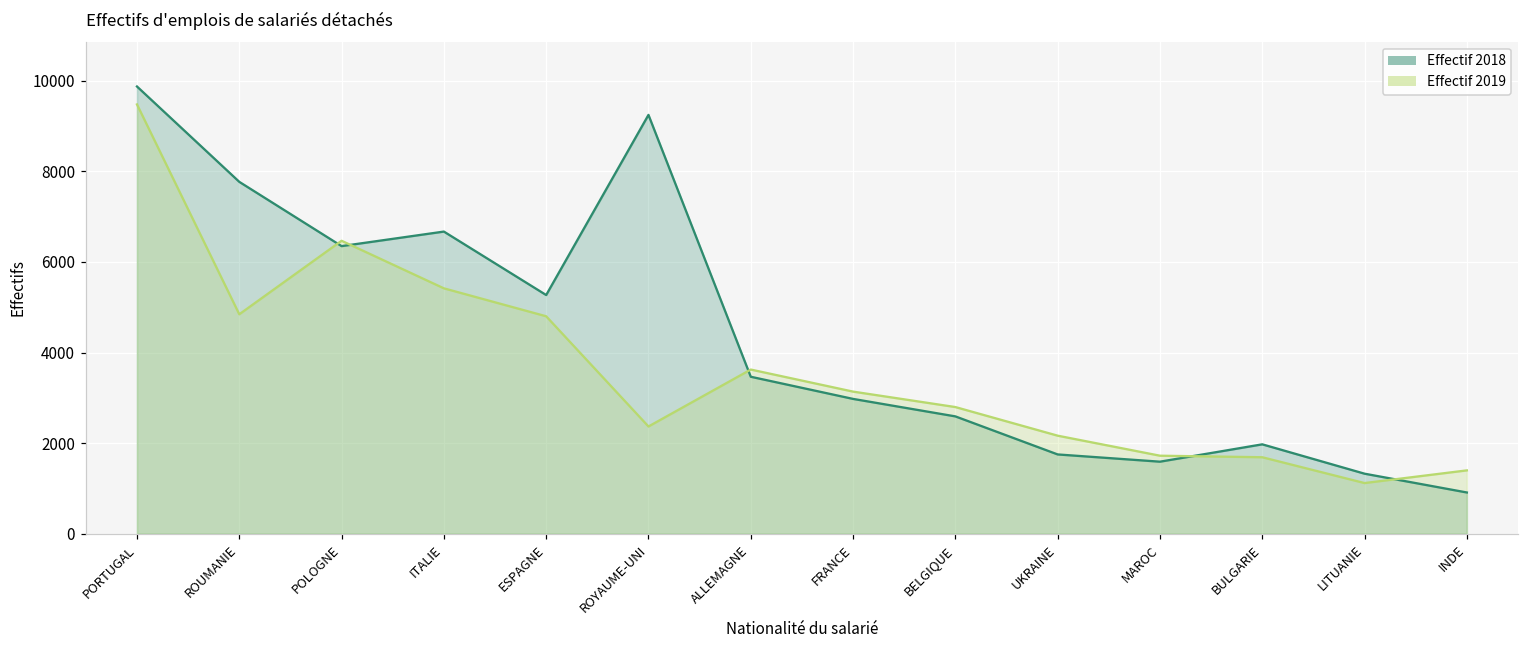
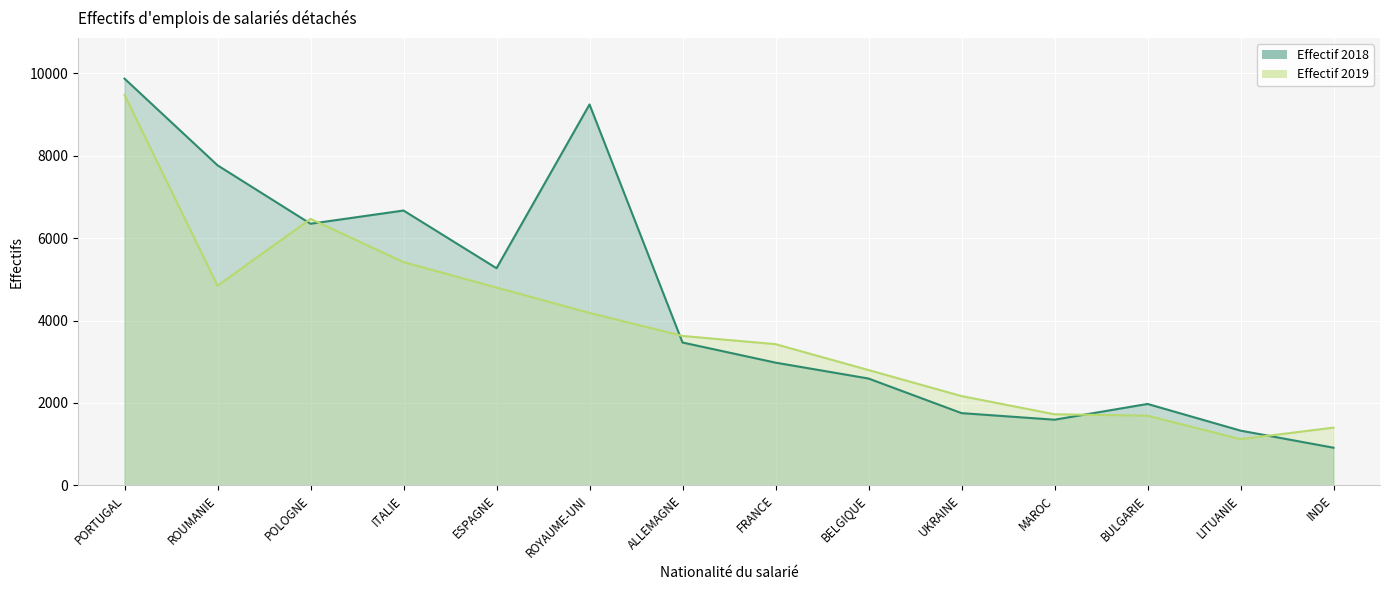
  {
    "Effectif 2018": {
      "PORTUGAL": 9900,
      "ROUMANIE": 7800,
      "POLOGNE": 6400,
      "ITALIE": 6700,
      "ESPAGNE": 5300,
      "ROYAUME-UNI": 9200,
      "ALLEMAGNE": 3500,
      "FRANCE": 3000,
      "BELGIQUE": 2600,
      "UKRAINE": 1800,
      "MAROC": 1600,
      "BULGARIE": 2000,
      "LITUANIE": 1300,
      "INDE": 900
    },
    "Effectif 2019": {
      "PORTUGAL": 9500,
      "ROUMANIE": 4800,
      "POLOGNE": 6500,
      "ITALIE": 5400,
      "ESPAGNE": 4800,
-     "ROYAUME-UNI": 2400,
+     "ROYAUME-UNI": 4200,
      "ALLEMAGNE": 3600,
-     "FRANCE": 3100,
+     "FRANCE": 3400,
      "BELGIQUE": 2800,
      "UKRAINE": 2200,
      "MAROC": 1700,
      "BULGARIE": 1700,
      "LITUANIE": 1100,
      "INDE": 1400
    }
  }
